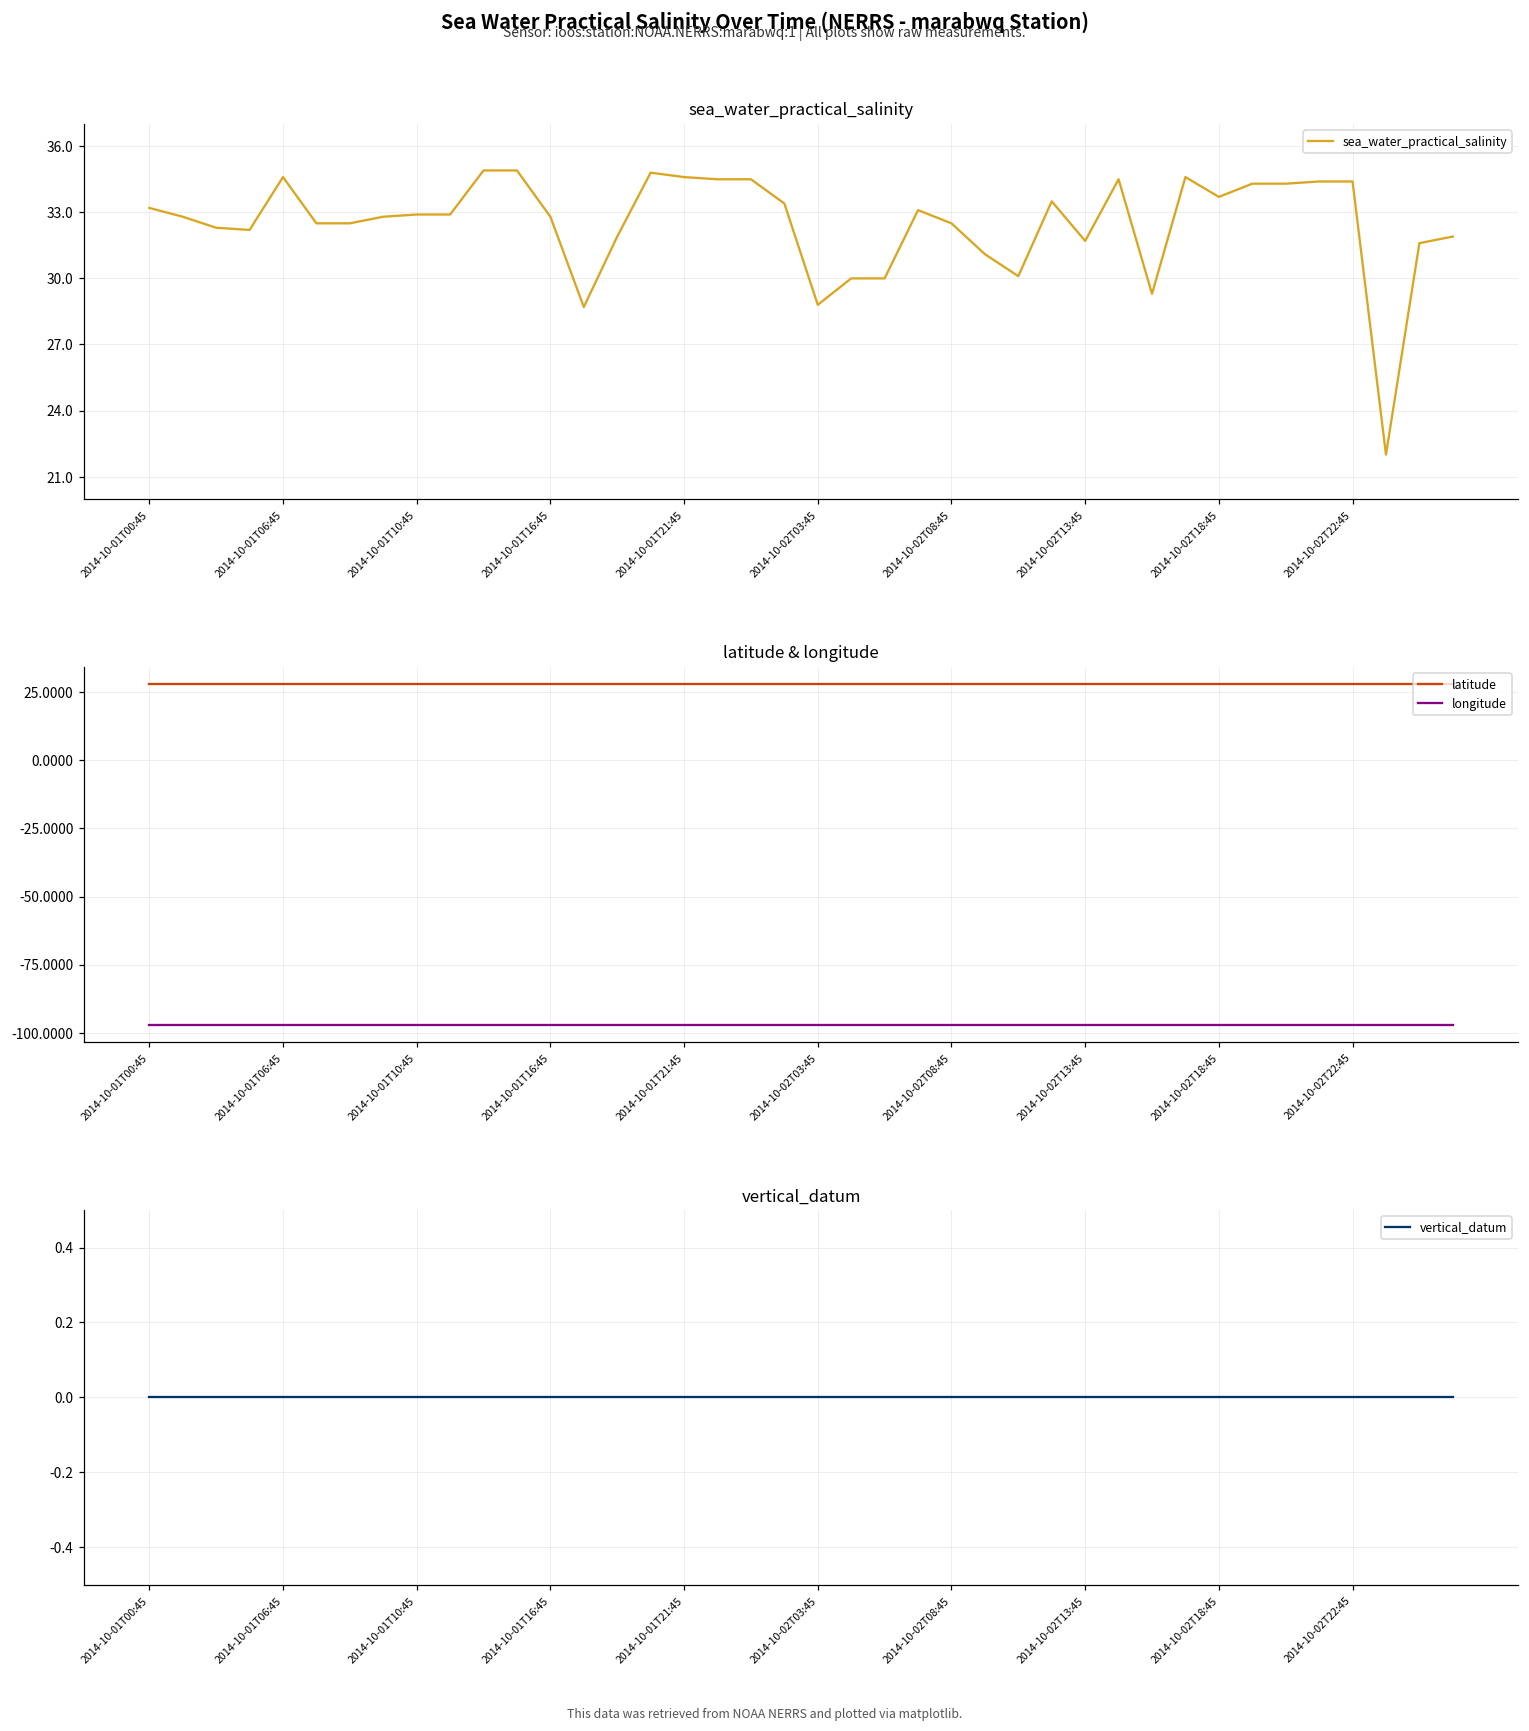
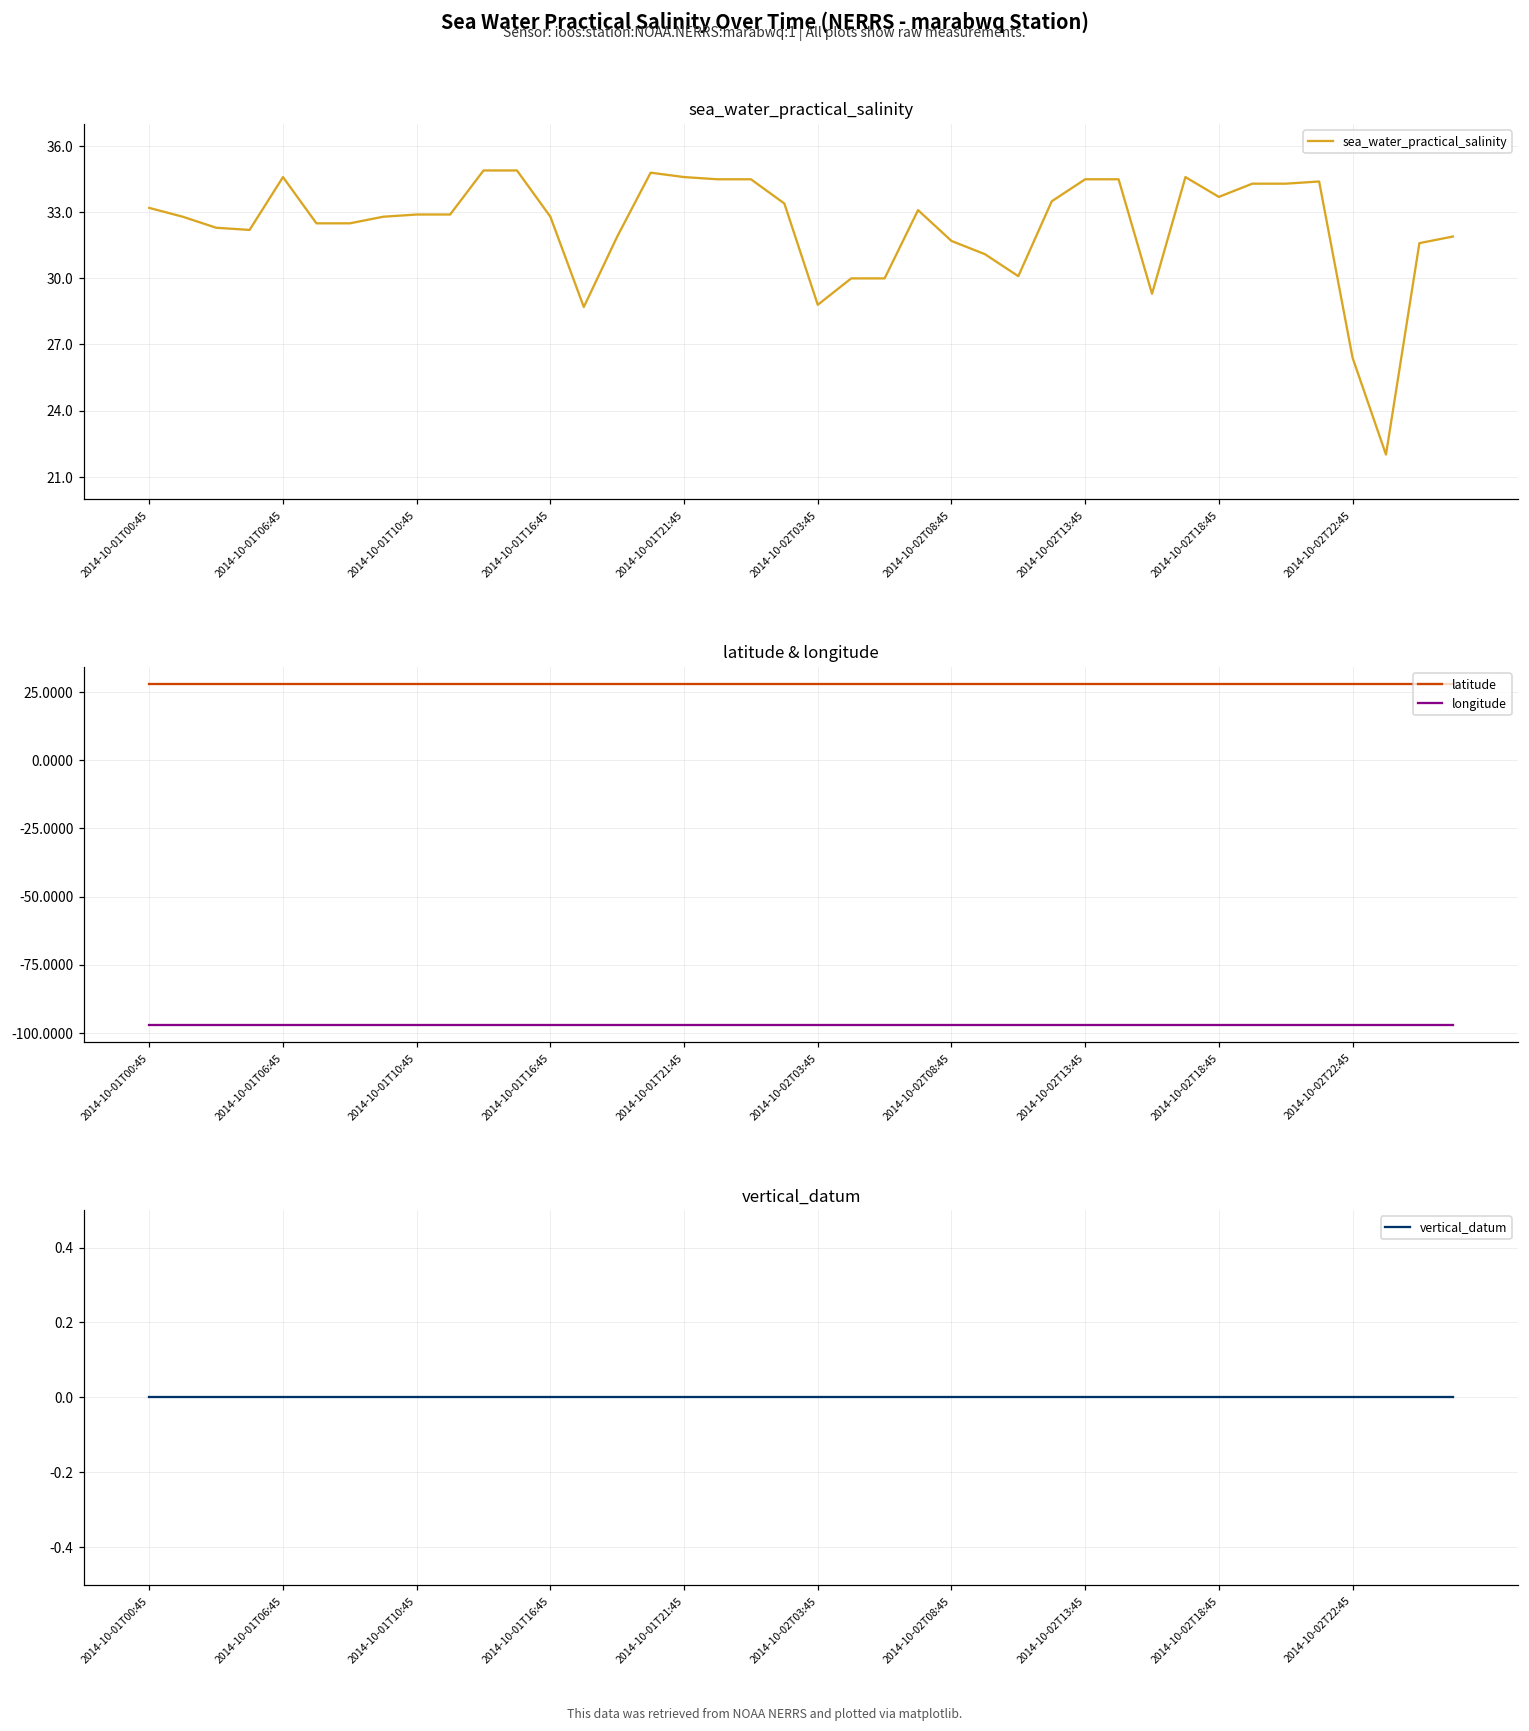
  {
    "sea_water_practical_salinity": {
      "2014-10-01T00:45": 33.2,
      "2014-10-01T06:45": 34.6,
      "2014-10-01T10:45": 32.9,
      "2014-10-01T16:45": 32.8,
      "2014-10-01T21:45": 34.6,
      "2014-10-02T03:45": 28.8,
-     "2014-10-02T08:45": 32.5,
-     "2014-10-02T13:45": 31.7,
+     "2014-10-02T08:45": 31.7,
+     "2014-10-02T13:45": 34.5,
      "2014-10-02T18:45": 33.7,
-     "2014-10-02T22:45": 34.4
+     "2014-10-02T22:45": 26.4
    },
    "latitude & longitude": {
      "latitude": {
        "2014-10-01T00:45": 28,
        "2014-10-01T06:45": 28,
        "2014-10-01T10:45": 28,
        "2014-10-01T16:45": 28,
        "2014-10-01T21:45": 28,
        "2014-10-02T03:45": 28,
        "2014-10-02T08:45": 28,
        "2014-10-02T13:45": 28,
        "2014-10-02T18:45": 28,
        "2014-10-02T22:45": 28
      },
      "longitude": {
        "2014-10-01T00:45": -97,
        "2014-10-01T06:45": -97,
        "2014-10-01T10:45": -97,
        "2014-10-01T16:45": -97,
        "2014-10-01T21:45": -97,
        "2014-10-02T03:45": -97,
        "2014-10-02T08:45": -97,
        "2014-10-02T13:45": -97,
        "2014-10-02T18:45": -97,
        "2014-10-02T22:45": -97
      }
    },
    "vertical_datum": {
      "2014-10-01T00:45": 0.00,
      "2014-10-01T06:45": 0.00,
      "2014-10-01T10:45": 0.00,
      "2014-10-01T16:45": 0.00,
      "2014-10-01T21:45": 0.00,
      "2014-10-02T03:45": 0.00,
      "2014-10-02T08:45": 0.00,
      "2014-10-02T13:45": 0.00,
      "2014-10-02T18:45": 0.00,
      "2014-10-02T22:45": 0.00
    }
  }
